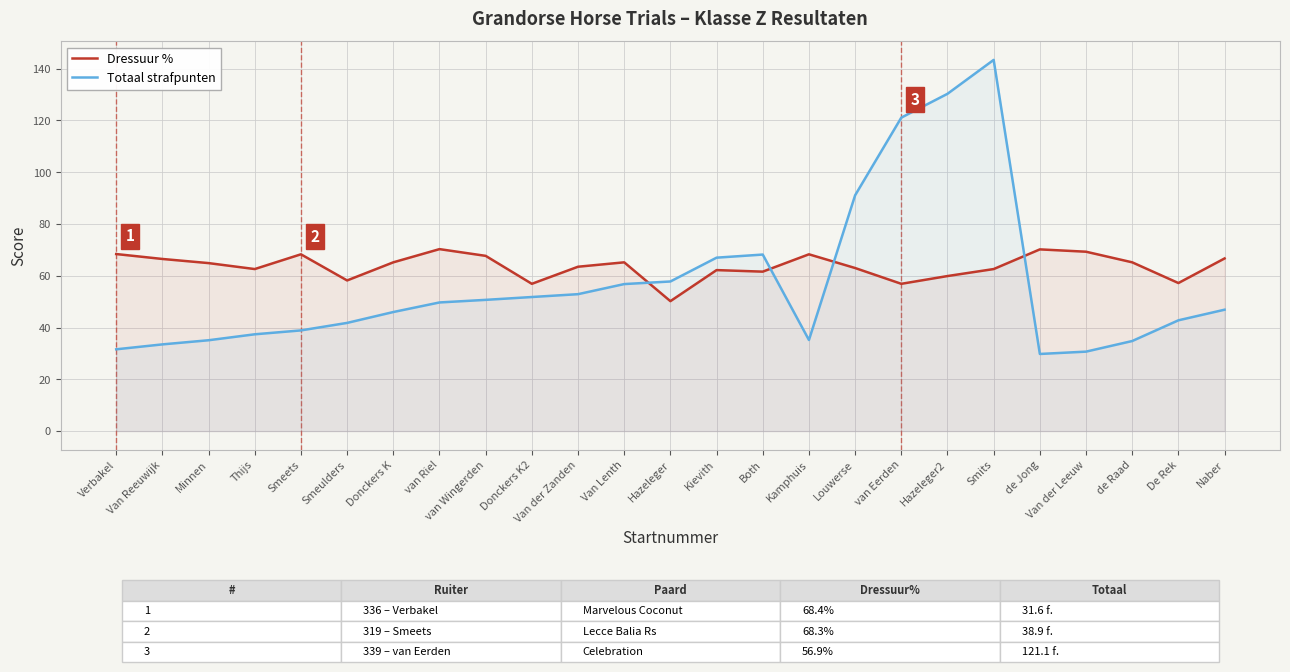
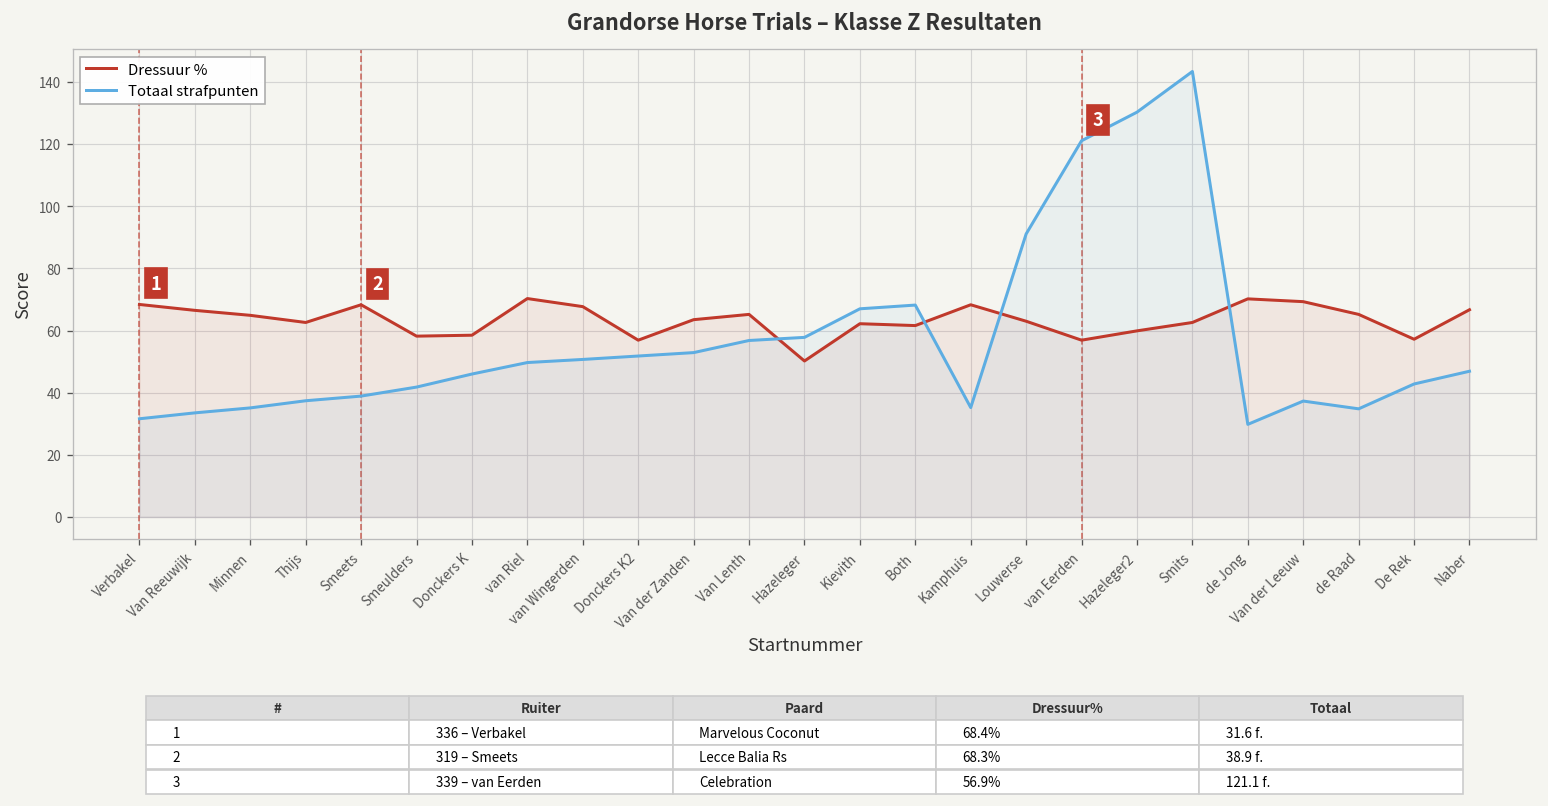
  {
    "Dressuur %": {
      "Van Reeuwijk": 67,
      "Minnen": 65,
      "Thijs": 63,
      "Smeulders": 58,
-     "Donckers K": 65,
+     "Donckers K": 59,
      "van Riel": 70,
      "van Wingerden": 68,
      "Donckers K2": 57,
      "Van der Zanden": 64,
      "Van Lenth": 65,
      "Hazeleger": 50,
      "Kievith": 62,
      "Both": 62,
      "Kamphuis": 68,
      "Louwerse": 63,
      "van Eerden": 57,
      "Hazeleger2": 60,
      "Smits": 63,
      "de Jong": 70,
      "Van der Leeuw": 69,
      "de Raad": 65,
      "De Rek": 57,
      "Naber": 67
    },
    "Totaal strafpunten": {
      "Verbakel": 32,
      "Van Reeuwijk": 34,
      "Minnen": 35,
      "Thijs": 37,
      "Smeets": 39,
      "Smeulders": 42,
      "Donckers K": 46,
      "van Riel": 50,
      "van Wingerden": 51,
      "Donckers K2": 52,
      "Van der Zanden": 53,
      "Van Lenth": 57,
      "Hazeleger": 58,
      "Kievith": 67,
      "Both": 68,
      "Kamphuis": 35,
      "Louwerse": 91,
      "Hazeleger2": 130,
      "Smits": 143,
      "de Jong": 30,
-     "Van der Leeuw": 31,
+     "Van der Leeuw": 37,
      "de Raad": 35,
      "De Rek": 43,
      "Naber": 47
    }
  }
